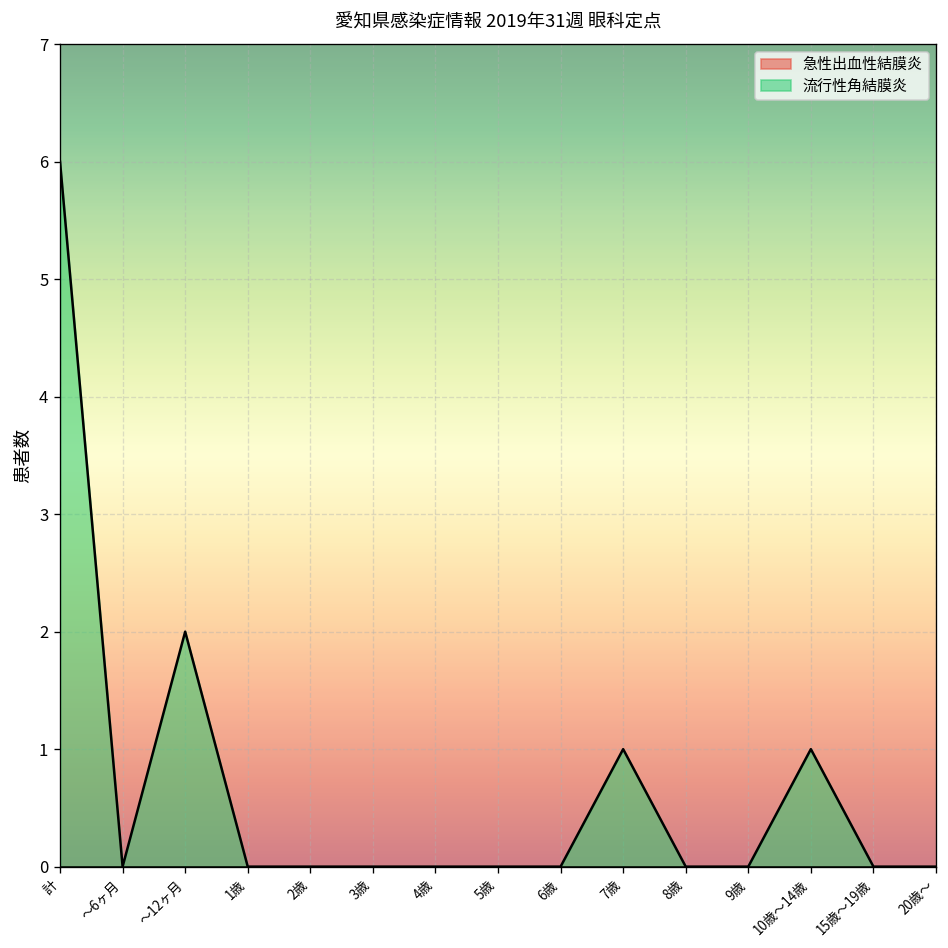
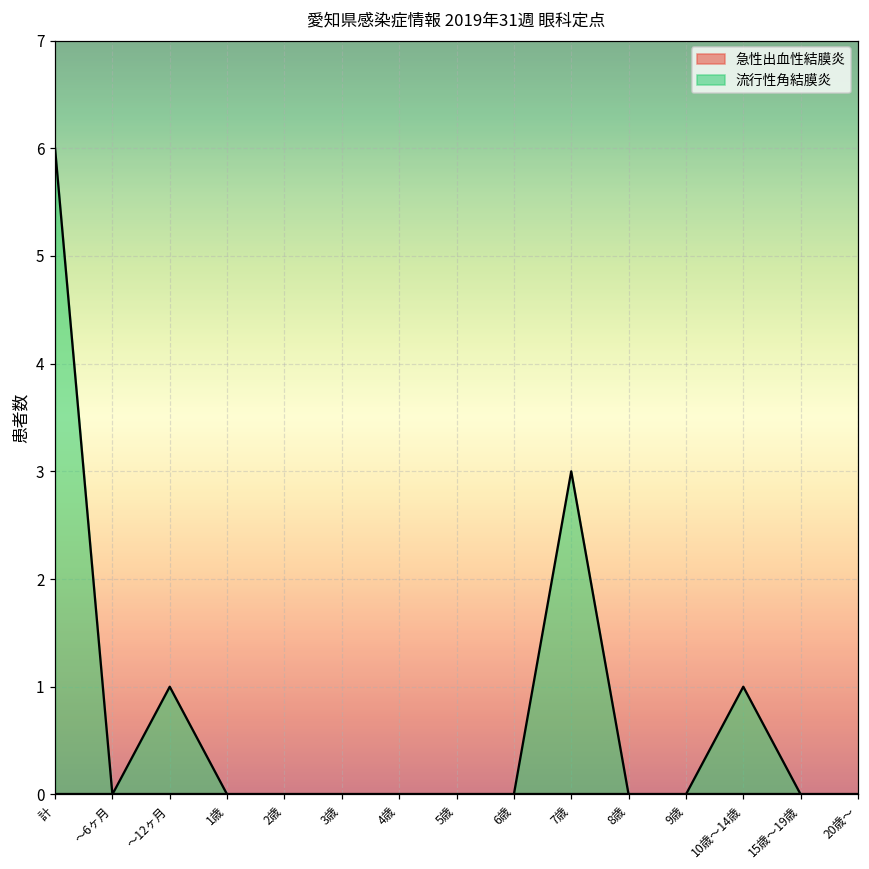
  {
    "急性出血性結膜炎": {
      "計": 0,
      "～12ヶ月": 0,
      "7歳": 0,
      "10歳～14歳": 0
    },
    "流行性角結膜炎": {
      "計": 6,
-     "～12ヶ月": 2,
-     "7歳": 1,
+     "～12ヶ月": 1,
+     "7歳": 3,
      "10歳～14歳": 1
    }
  }
